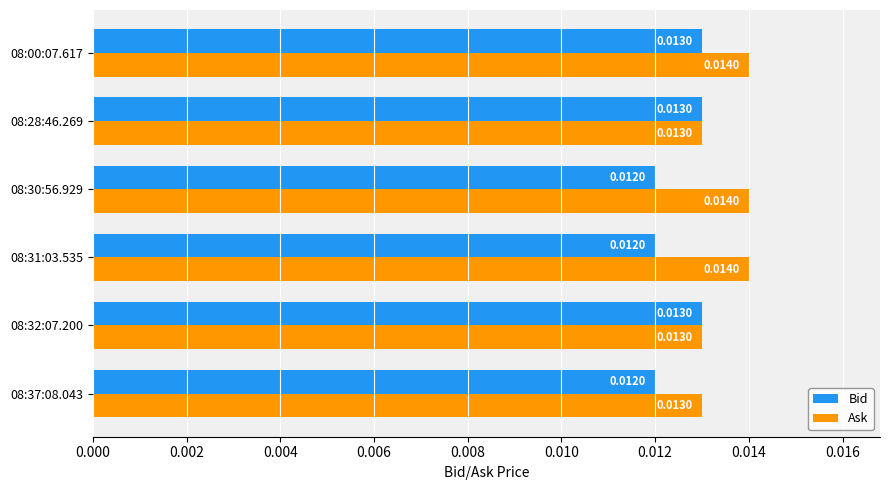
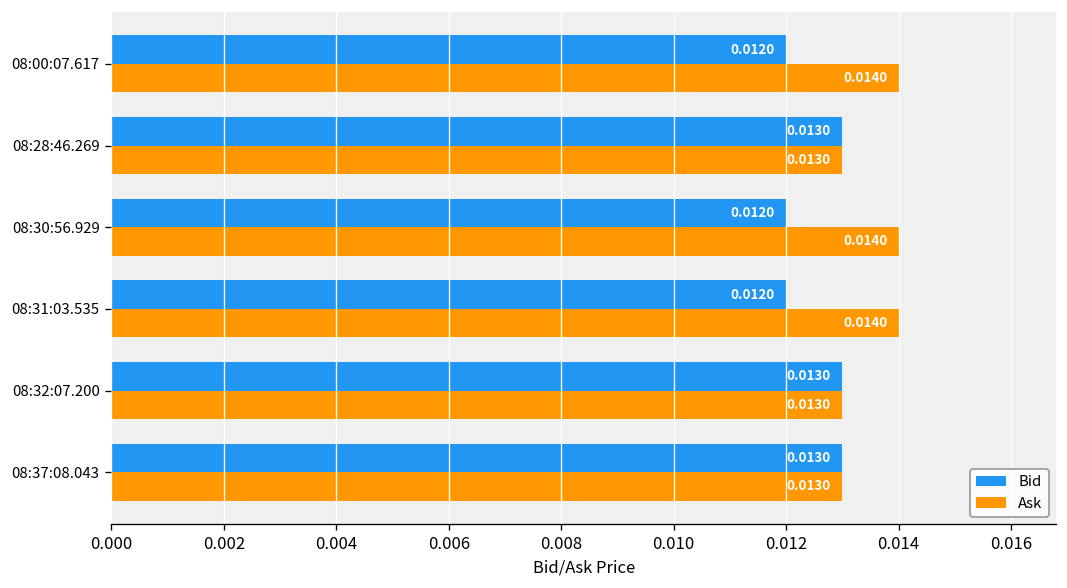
  {
    "Bid": {
-     "08:00:07.617": 0.0130,
+     "08:00:07.617": 0.0120,
      "08:28:46.269": 0.0130,
      "08:30:56.929": 0.0120,
      "08:31:03.535": 0.0120,
      "08:32:07.200": 0.0130,
-     "08:37:08.043": 0.0120
+     "08:37:08.043": 0.0130
    },
    "Ask": {
      "08:00:07.617": 0.0140,
      "08:28:46.269": 0.0130,
      "08:30:56.929": 0.0140,
      "08:31:03.535": 0.0140,
      "08:32:07.200": 0.0130,
      "08:37:08.043": 0.0130
    }
  }
